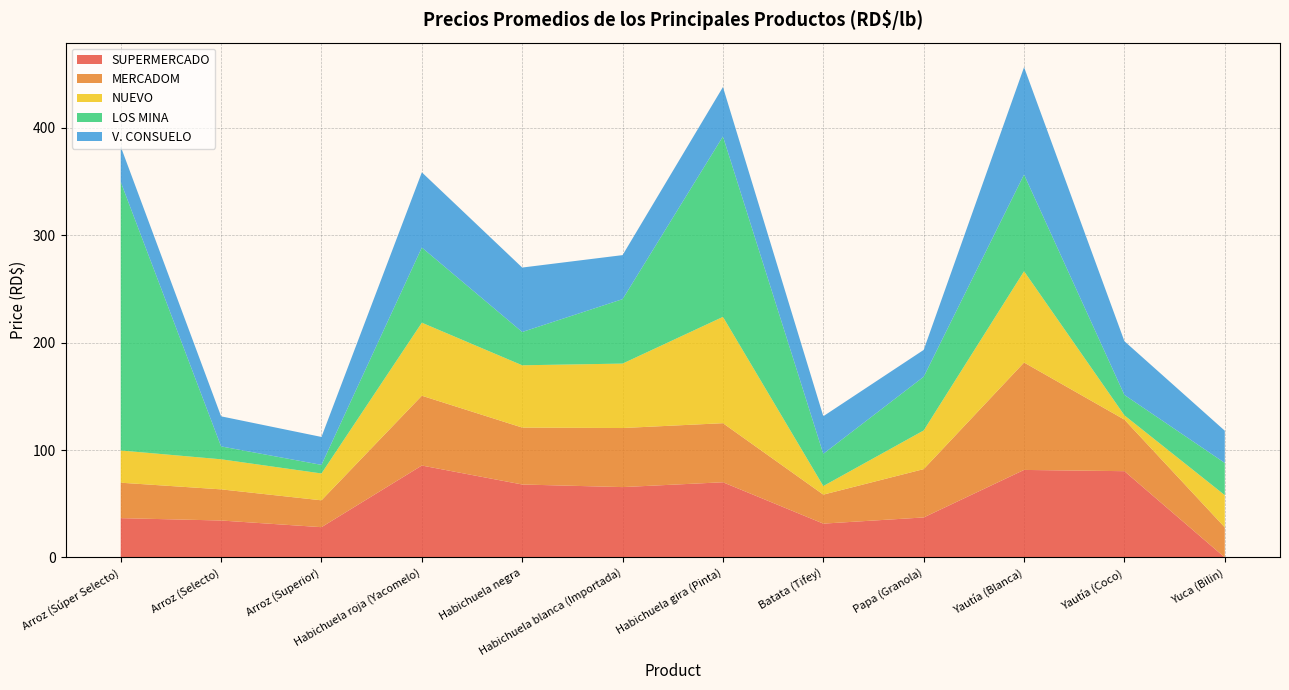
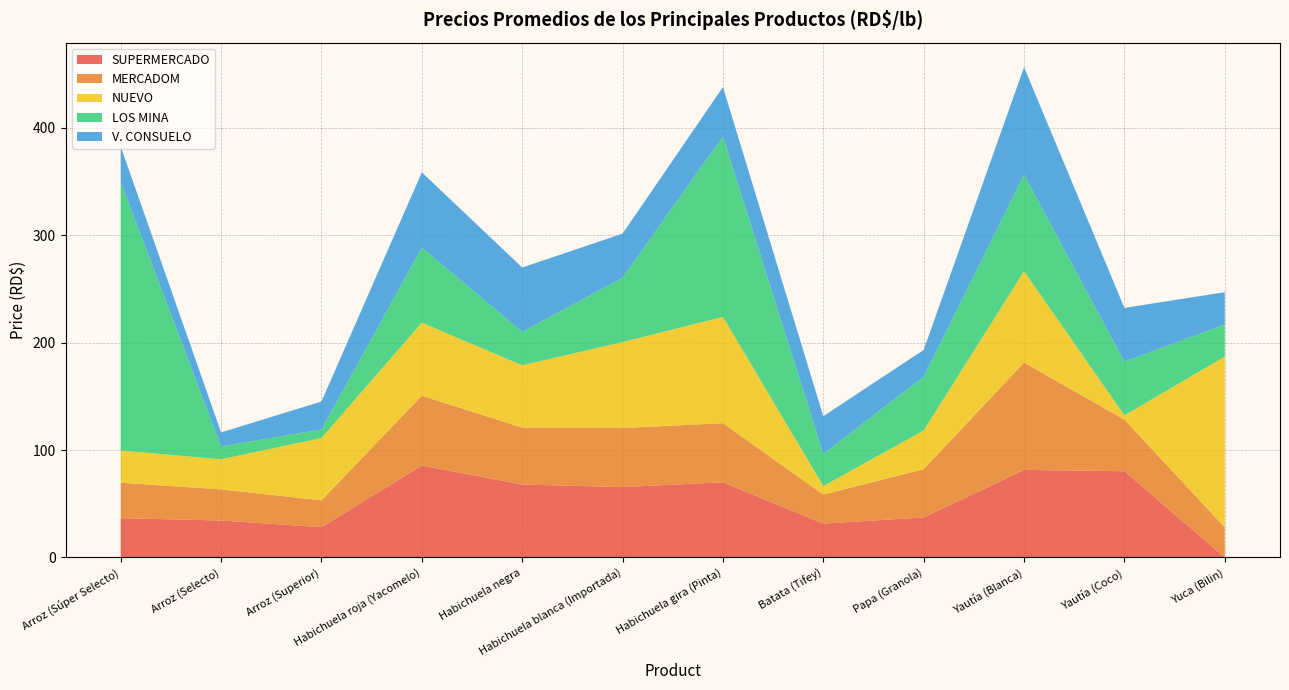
  {
    "NUEVO": {
      "Arroz (Súper Selecto)": 30,
      "Arroz (Selecto)": 28,
-     "Arroz (Superior)": 25,
+     "Arroz (Superior)": 58,
      "Habichuela roja (Yacomelo)": 68,
      "Habichuela negra": 58,
-     "Habichuela blanca (Importada)": 60,
+     "Habichuela blanca (Importada)": 80,
      "Habichuela gira (Pinta)": 99,
      "Batata (Tifey)": 8,
      "Papa (Granola)": 36,
      "Yautía (Blanca)": 85,
      "Yautía (Coco)": 4,
-     "Yuca (Bilin)": 30
+     "Yuca (Bilin)": 159
    },
    "LOS MINA": {
      "Arroz (Súper Selecto)": 250,
      "Arroz (Selecto)": 12,
      "Arroz (Superior)": 8,
      "Habichuela roja (Yacomelo)": 70,
      "Habichuela negra": 31,
      "Habichuela blanca (Importada)": 60,
      "Habichuela gira (Pinta)": 168,
      "Batata (Tifey)": 30,
      "Papa (Granola)": 50,
      "Yautía (Blanca)": 90,
-     "Yautía (Coco)": 19,
+     "Yautía (Coco)": 50,
      "Yuca (Bilin)": 30
    },
    "V. CONSUELO": {
-     "Arroz (Selecto)": 28,
+     "Arroz (Selecto)": 13,
      "Arroz (Superior)": 26,
      "Habichuela roja (Yacomelo)": 70,
      "Habichuela negra": 60,
      "Habichuela blanca (Importada)": 41,
      "Habichuela gira (Pinta)": 46,
      "Batata (Tifey)": 35,
      "Papa (Granola)": 25,
      "Yautía (Blanca)": 100,
      "Yautía (Coco)": 50,
      "Yuca (Bilin)": 30
    }
  }
